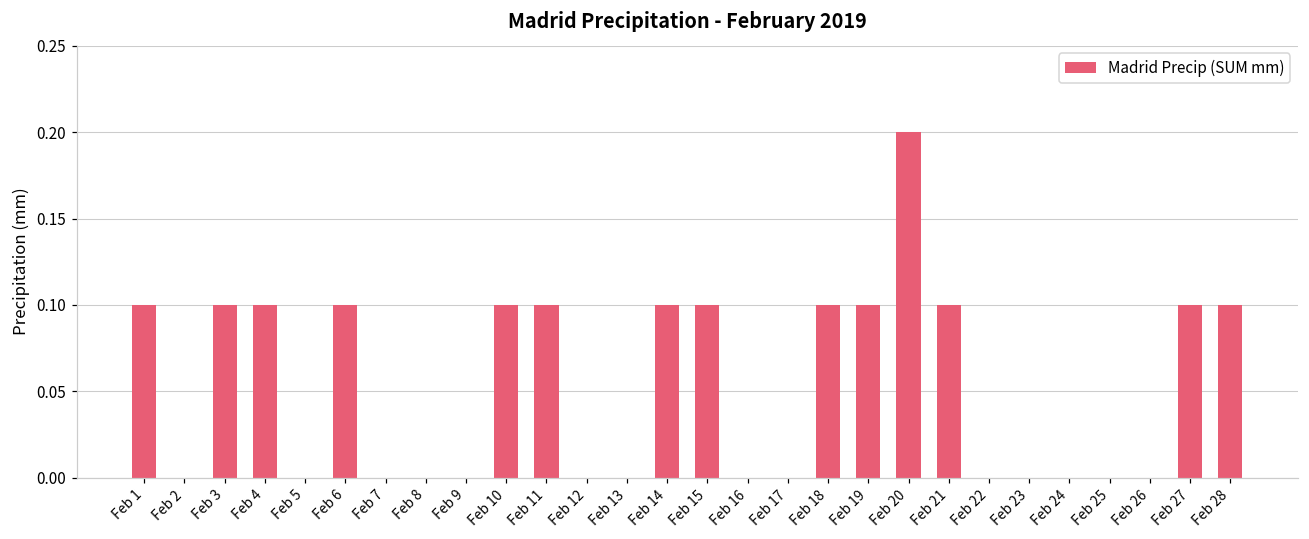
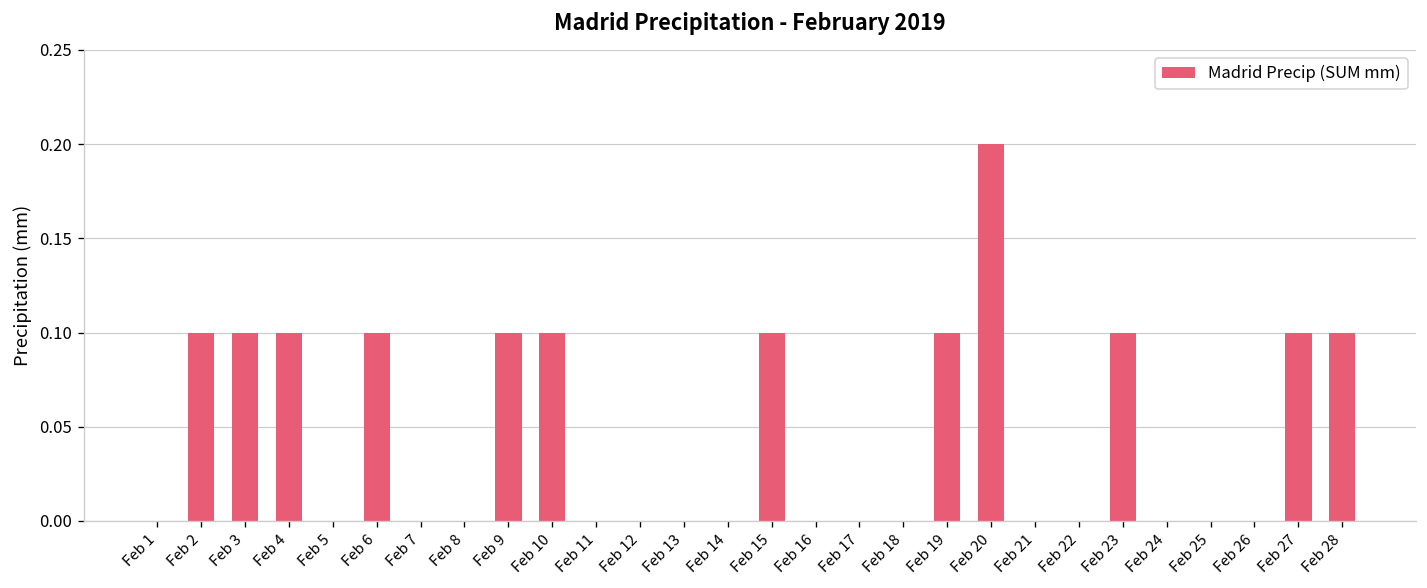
  {
-   "Feb 1": 0.1,
-   "Feb 2": 0.0,
+   "Feb 1": 0.0,
+   "Feb 2": 0.1,
    "Feb 3": 0.1,
    "Feb 4": 0.1,
    "Feb 5": 0.0,
    "Feb 6": 0.1,
    "Feb 7": 0.0,
    "Feb 8": 0.0,
-   "Feb 9": 0.0,
+   "Feb 9": 0.1,
    "Feb 10": 0.1,
-   "Feb 11": 0.1,
+   "Feb 11": 0.0,
    "Feb 12": 0.0,
    "Feb 13": 0.0,
-   "Feb 14": 0.1,
+   "Feb 14": 0.0,
    "Feb 15": 0.1,
    "Feb 16": 0.0,
    "Feb 17": 0.0,
-   "Feb 18": 0.1,
+   "Feb 18": 0.0,
    "Feb 19": 0.1,
    "Feb 20": 0.2,
-   "Feb 21": 0.1,
+   "Feb 21": 0.0,
    "Feb 22": 0.0,
-   "Feb 23": 0.0,
+   "Feb 23": 0.1,
    "Feb 24": 0.0,
    "Feb 25": 0.0,
    "Feb 26": 0.0,
    "Feb 27": 0.1,
    "Feb 28": 0.1
  }
